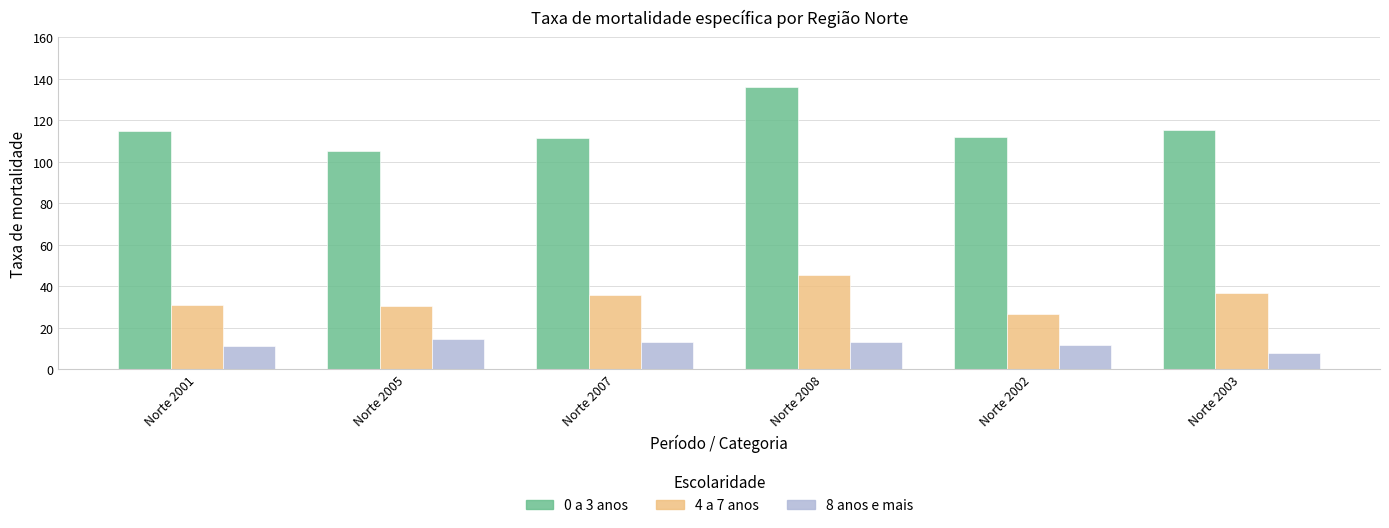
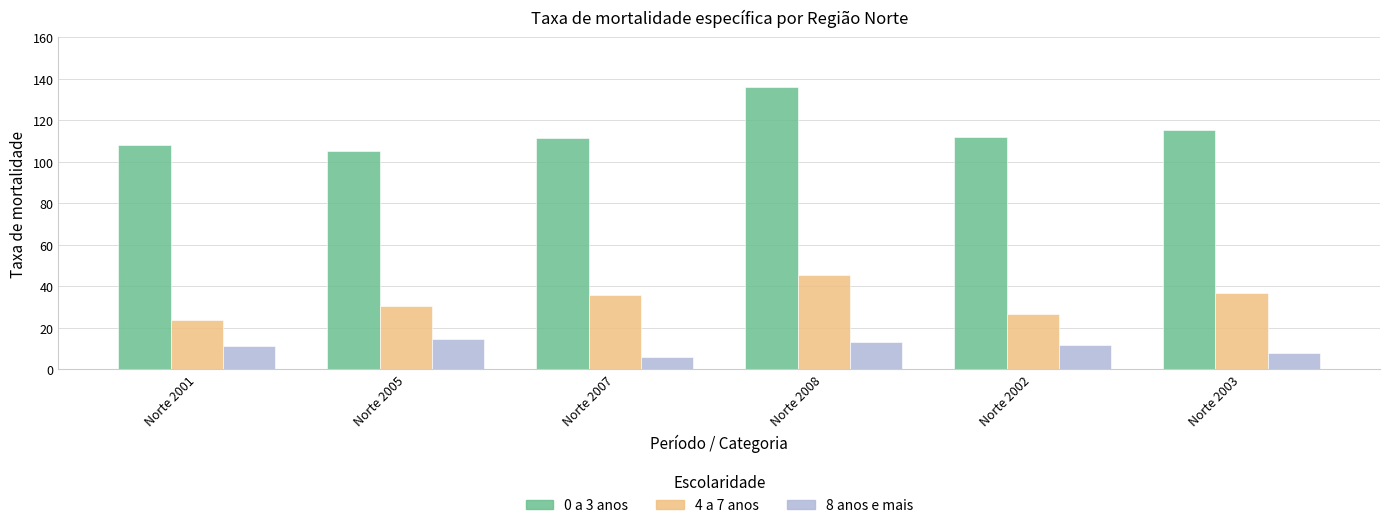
  {
    "0 a 3 anos": {
-     "Norte 2001": 115,
+     "Norte 2001": 108,
      "Norte 2005": 105,
      "Norte 2007": 111,
      "Norte 2008": 136,
      "Norte 2002": 112,
      "Norte 2003": 115
    },
    "4 a 7 anos": {
-     "Norte 2001": 31,
+     "Norte 2001": 24,
      "Norte 2005": 31,
      "Norte 2007": 36,
      "Norte 2008": 46,
      "Norte 2002": 27,
      "Norte 2003": 37
    },
    "8 anos e mais": {
      "Norte 2001": 11,
      "Norte 2005": 14,
-     "Norte 2007": 13,
+     "Norte 2007": 6,
      "Norte 2008": 13,
      "Norte 2002": 12,
      "Norte 2003": 8
    }
  }
